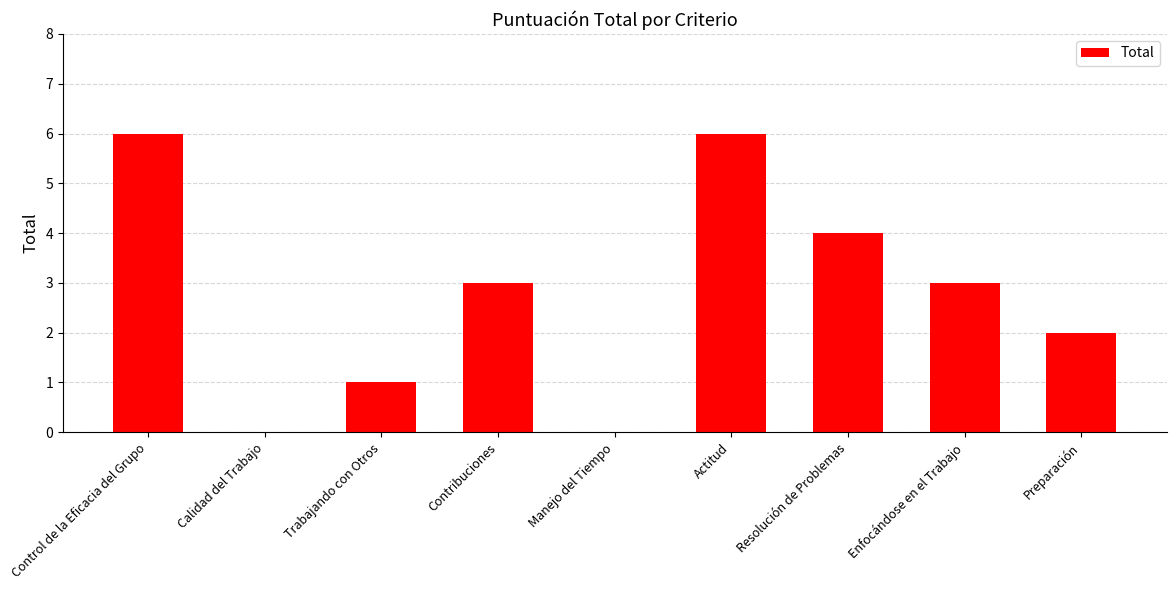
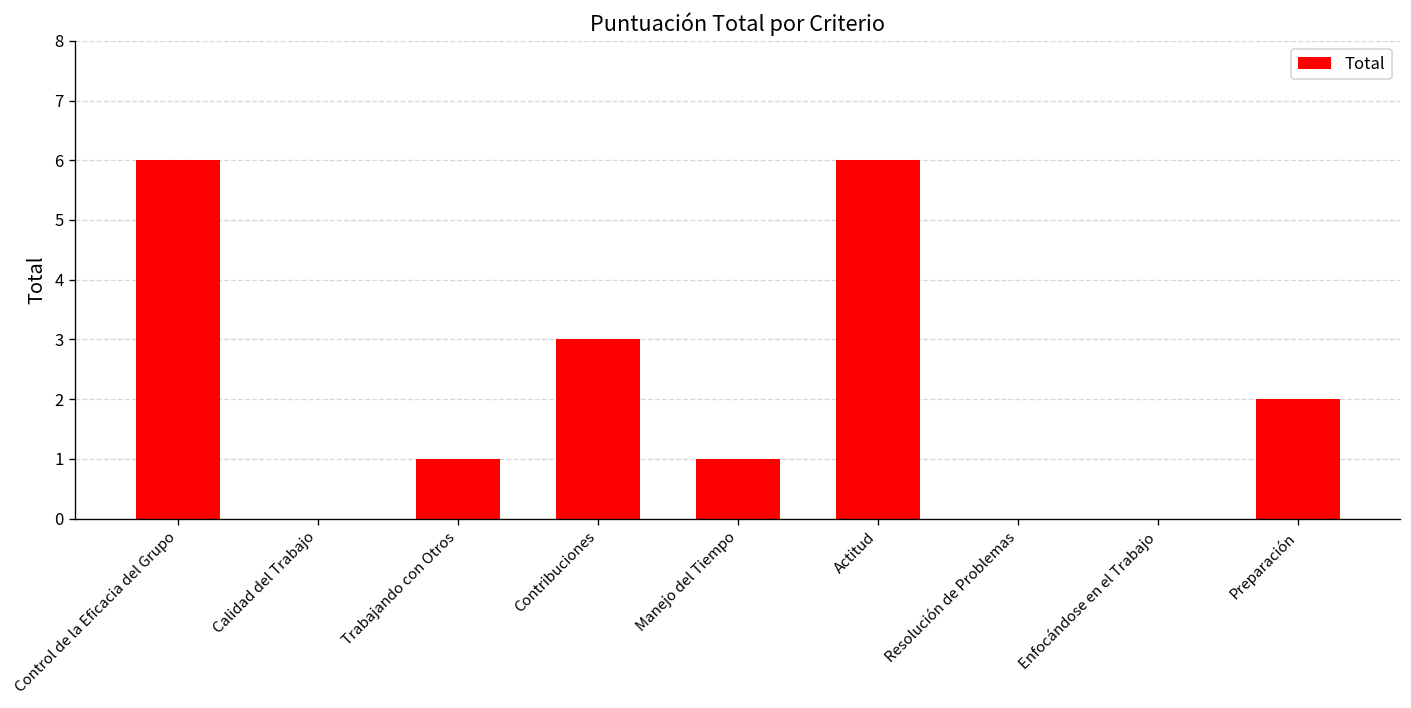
  {
    "Control de la Eficacia del Grupo": 6,
    "Calidad del Trabajo": 0,
    "Trabajando con Otros": 1,
    "Contribuciones": 3,
-   "Manejo del Tiempo": 0,
+   "Manejo del Tiempo": 1,
    "Actitud": 6,
-   "Resolución de Problemas": 4,
-   "Enfocándose en el Trabajo": 3,
+   "Resolución de Problemas": 0,
+   "Enfocándose en el Trabajo": 0,
    "Preparación": 2
  }
